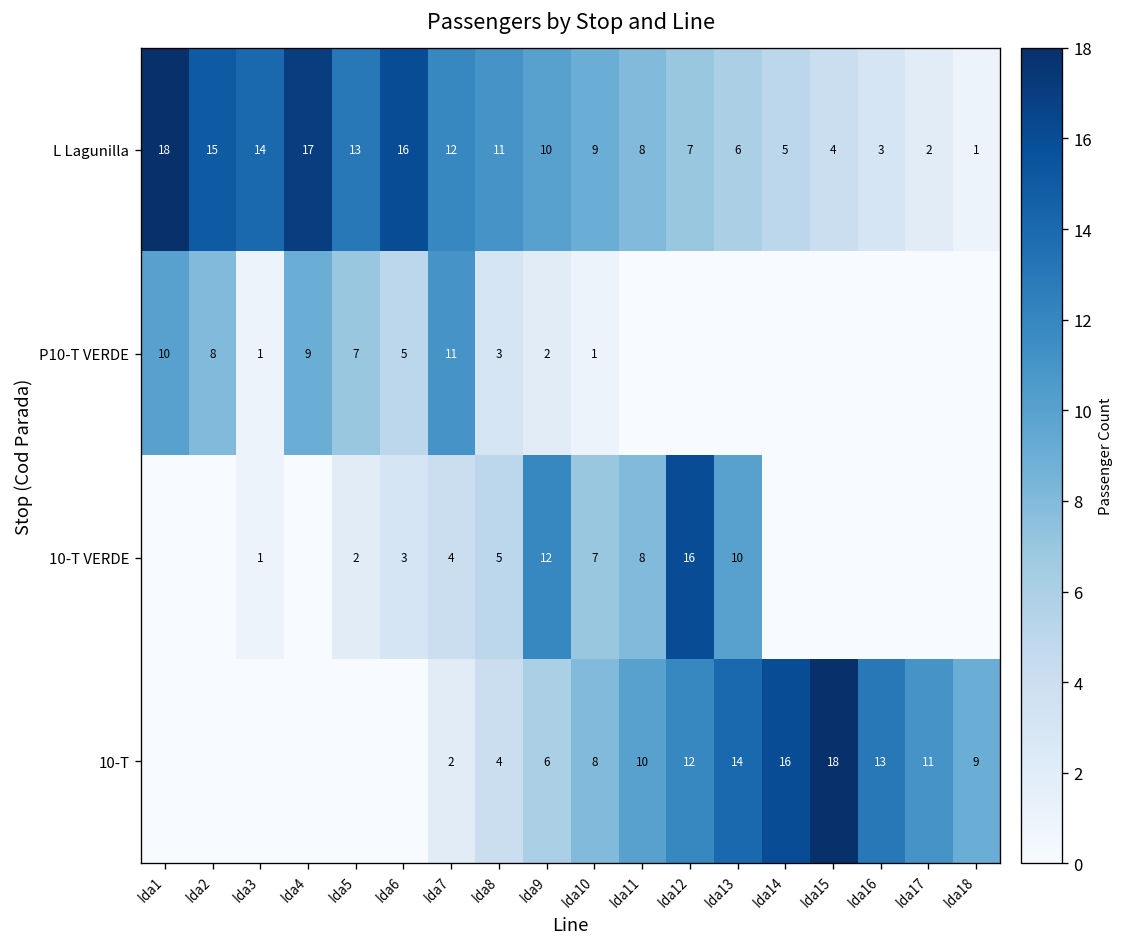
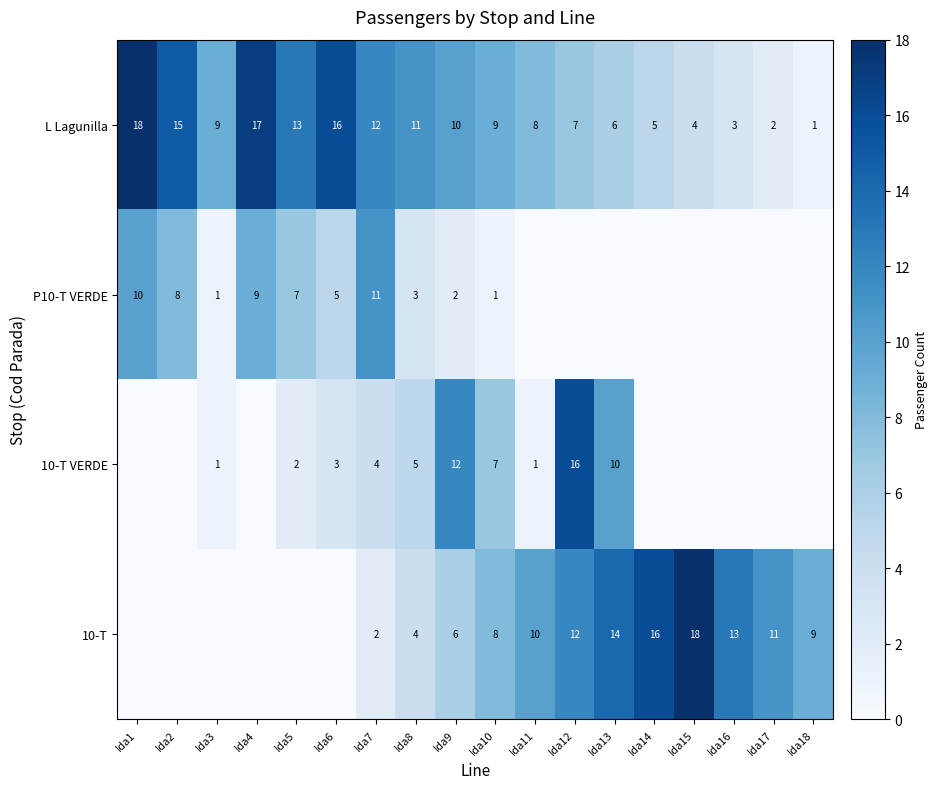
  {
    "L Lagunilla": {
      "Ida1": 18,
      "Ida2": 15,
-     "Ida3": 14,
+     "Ida3": 9,
      "Ida4": 17,
      "Ida5": 13,
      "Ida6": 16,
      "Ida7": 12,
      "Ida8": 11,
      "Ida9": 10,
      "Ida10": 9,
      "Ida11": 8,
      "Ida12": 7,
      "Ida13": 6,
      "Ida14": 5,
      "Ida15": 4,
      "Ida16": 3,
      "Ida17": 2,
      "Ida18": 1
    },
    "P10-T VERDE": {
      "Ida1": 10,
      "Ida2": 8,
      "Ida3": 1,
      "Ida4": 9,
      "Ida5": 7,
      "Ida6": 5,
      "Ida7": 11,
      "Ida8": 3,
      "Ida9": 2,
      "Ida10": 1
    },
    "10-T VERDE": {
      "Ida3": 1,
      "Ida5": 2,
      "Ida6": 3,
      "Ida7": 4,
      "Ida8": 5,
      "Ida9": 12,
      "Ida10": 7,
-     "Ida11": 8,
+     "Ida11": 1,
      "Ida12": 16,
      "Ida13": 10
    },
    "10-T": {
      "Ida7": 2,
      "Ida8": 4,
      "Ida9": 6,
      "Ida10": 8,
      "Ida11": 10,
      "Ida12": 12,
      "Ida13": 14,
      "Ida14": 16,
      "Ida15": 18,
      "Ida16": 13,
      "Ida17": 11,
      "Ida18": 9
    }
  }
